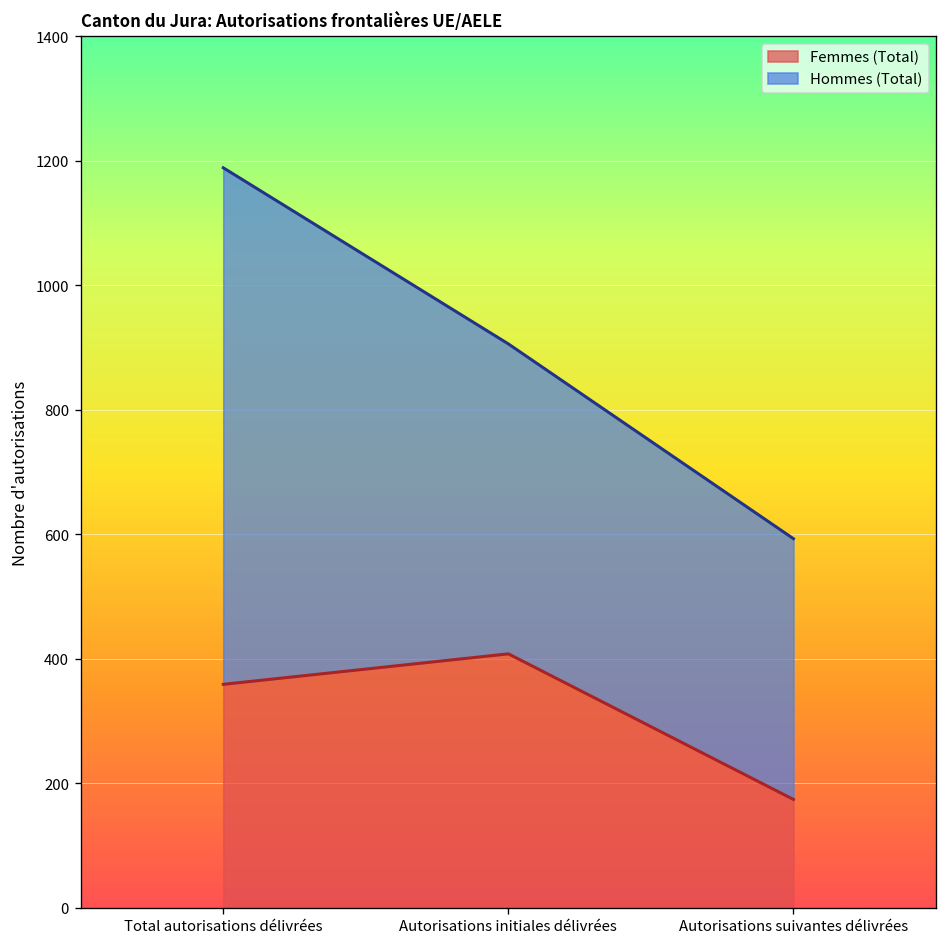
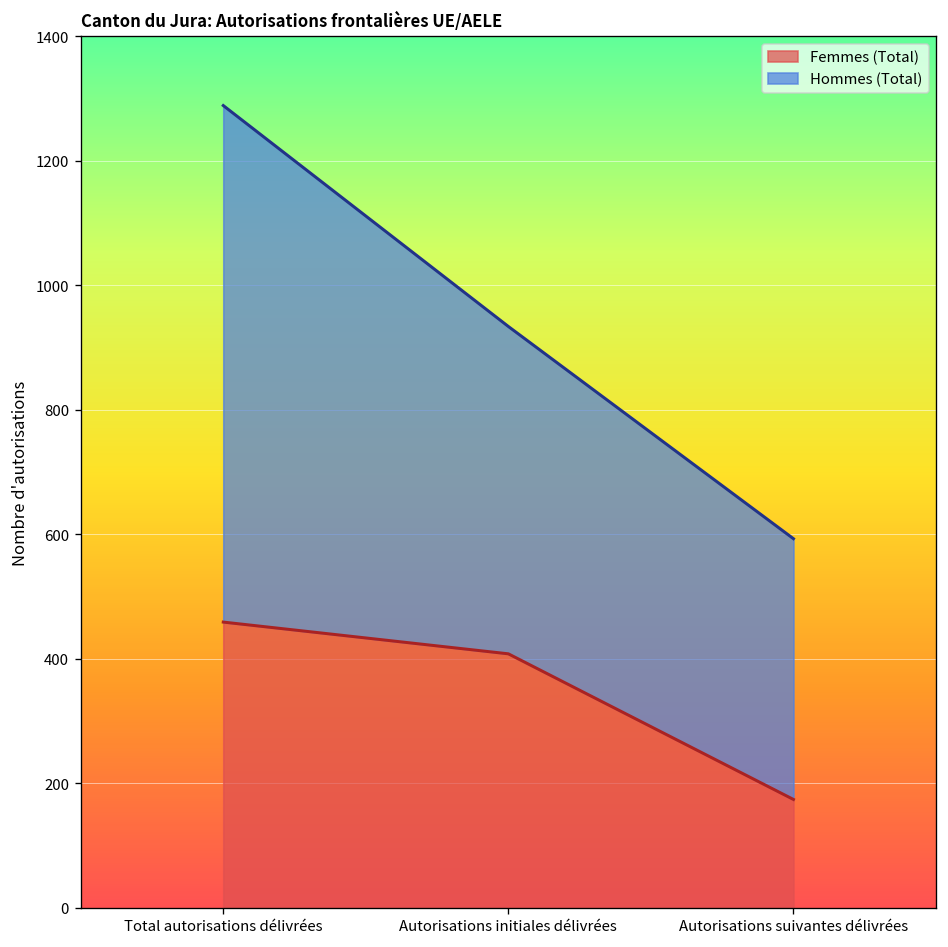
  {
    "Femmes (Total)": {
-     "Total autorisations délivrées": 360,
+     "Total autorisations délivrées": 460,
      "Autorisations initiales délivrées": 410,
      "Autorisations suivantes délivrées": 170
    },
    "Hommes (Total)": {
      "Total autorisations délivrées": 830,
-     "Autorisations initiales délivrées": 500,
+     "Autorisations initiales délivrées": 530,
      "Autorisations suivantes délivrées": 420
    }
  }
